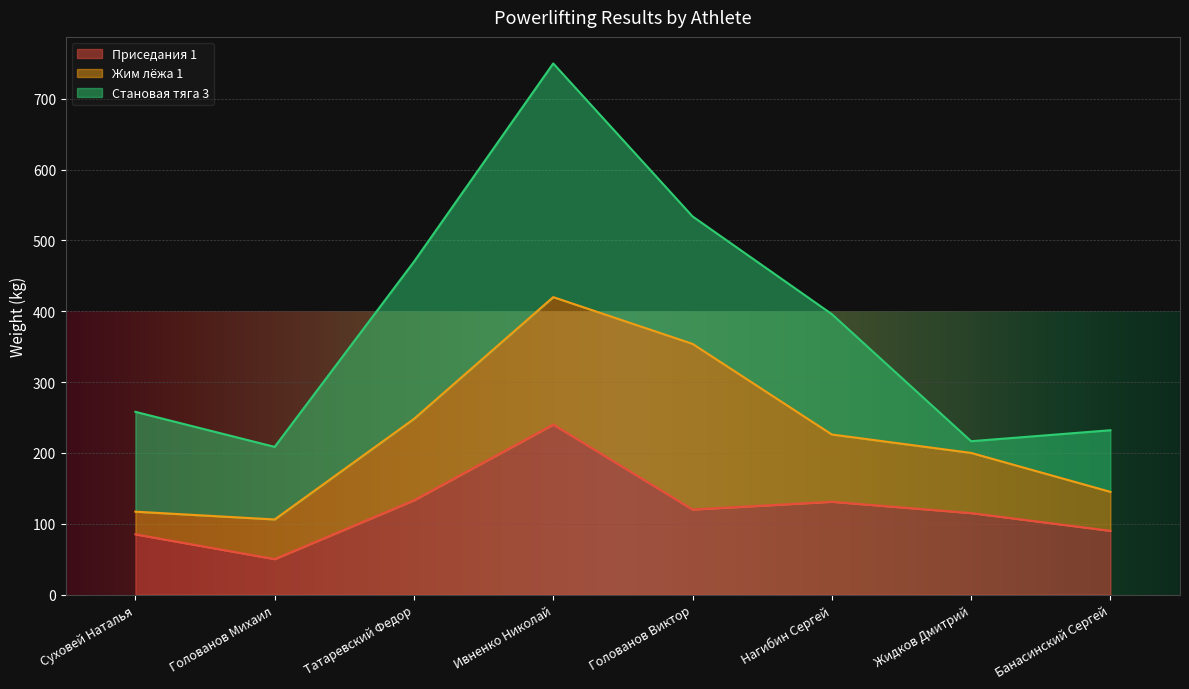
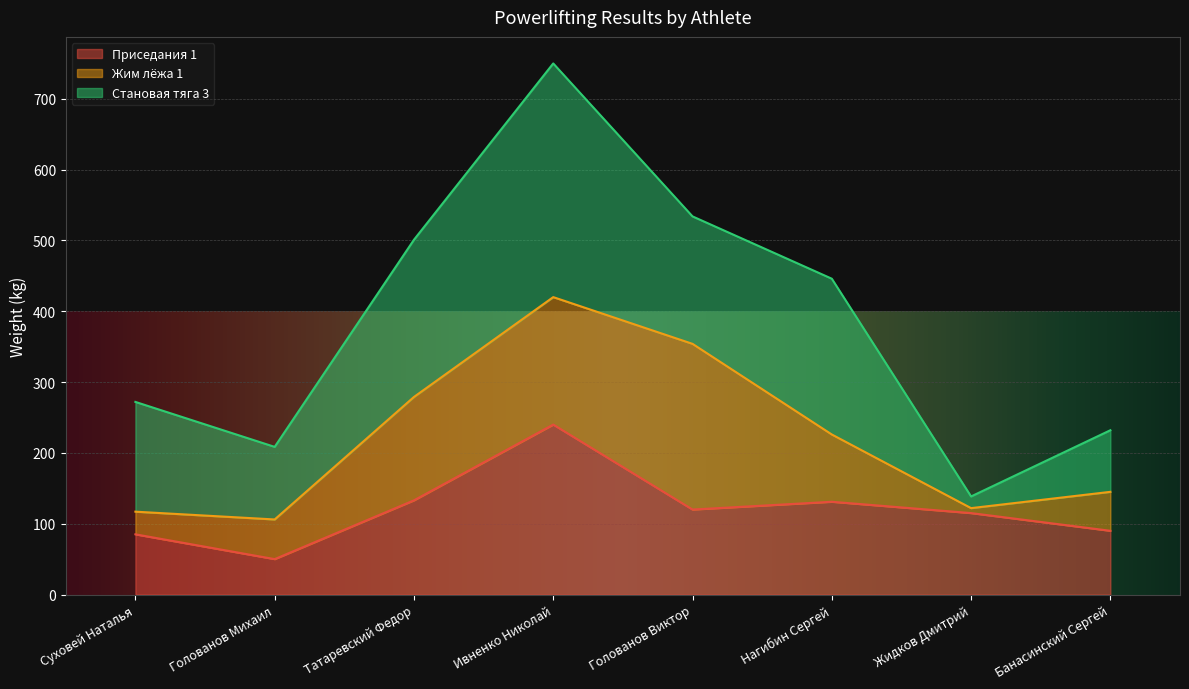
  {
    "Приседания 1": {
      "Суховей Наталья": 90,
      "Голованов Михаил": 50,
      "Татаревский Федор": 130,
      "Ивненко Николай": 240,
      "Голованов Виктор": 120,
      "Нагибин Сергей": 130,
      "Жидков Дмитрий": 120,
      "Банасинский Сергей": 90
    },
    "Жим лёжа 1": {
      "Суховей Наталья": 30,
      "Голованов Михаил": 60,
-     "Татаревский Федор": 120,
+     "Татаревский Федор": 150,
      "Ивненко Николай": 180,
      "Голованов Виктор": 230,
      "Нагибин Сергей": 100,
-     "Жидков Дмитрий": 90,
+     "Жидков Дмитрий": 10,
      "Банасинский Сергей": 60
    },
    "Становая тяга 3": {
-     "Суховей Наталья": 140,
+     "Суховей Наталья": 160,
      "Голованов Михаил": 100,
      "Татаревский Федор": 220,
      "Ивненко Николай": 330,
      "Голованов Виктор": 180,
-     "Нагибин Сергей": 170,
+     "Нагибин Сергей": 220,
      "Жидков Дмитрий": 20,
      "Банасинский Сергей": 90
    }
  }
